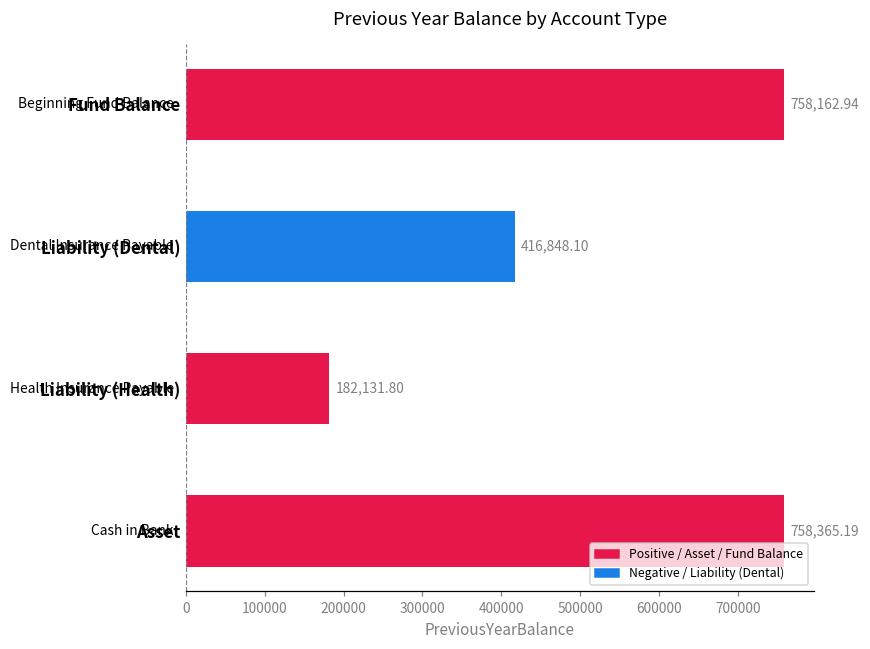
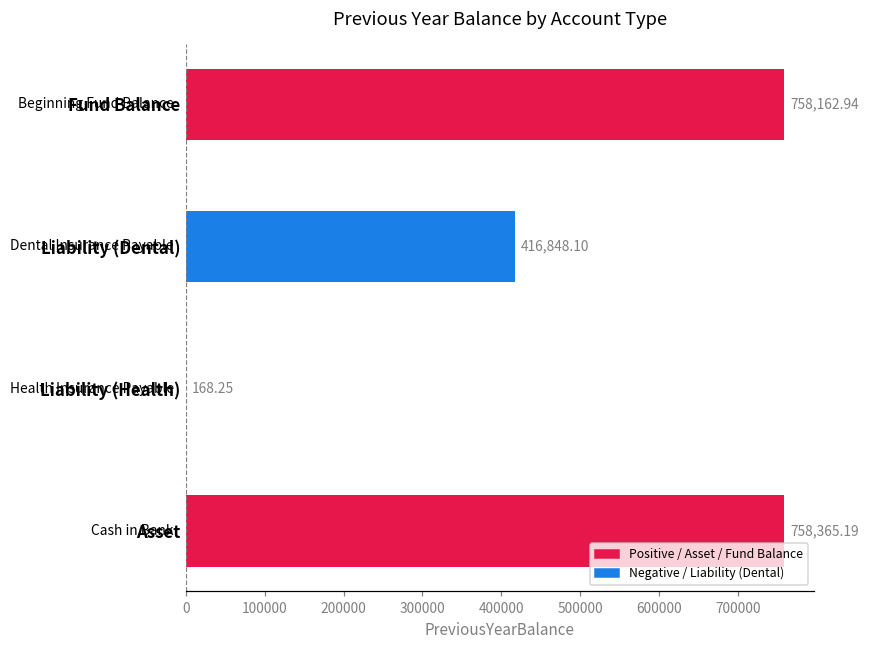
  {
    "Fund Balance": "758,162.94",
    "Liability (Dental)": "416,848.10",
-   "Liability (Health)": "182,131.80",
+   "Liability (Health)": "168.25",
    "Asset": "758,365.19"
  }
